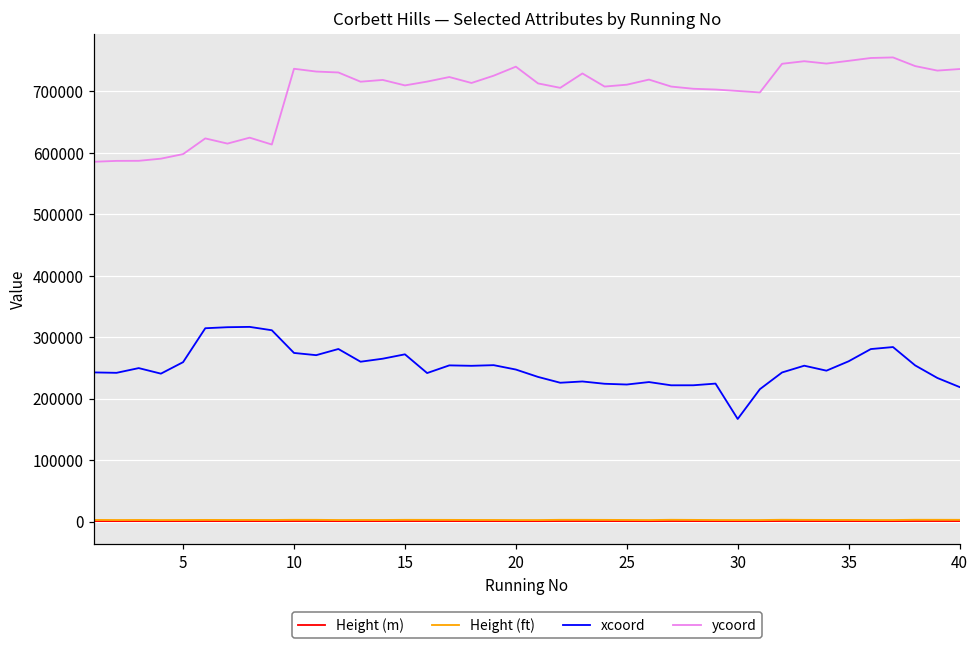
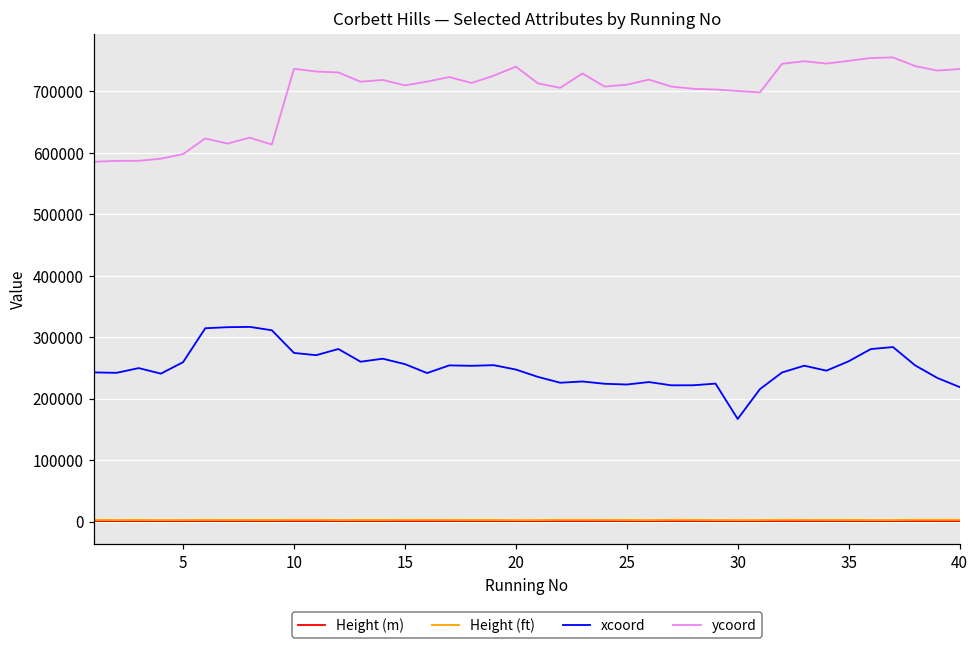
  {
    "xcoord": {
      "5": 260000,
      "10": 270000,
-     "15": 270000,
+     "15": 260000,
      "20": 250000,
      "25": 220000,
      "30": 170000,
      "35": 260000,
      "40": 220000
    },
    "ycoord": {
      "5": 600000,
      "10": 740000,
      "15": 710000,
      "20": 740000,
      "25": 710000,
      "30": 700000,
      "35": 750000,
      "40": 740000
    }
  }
